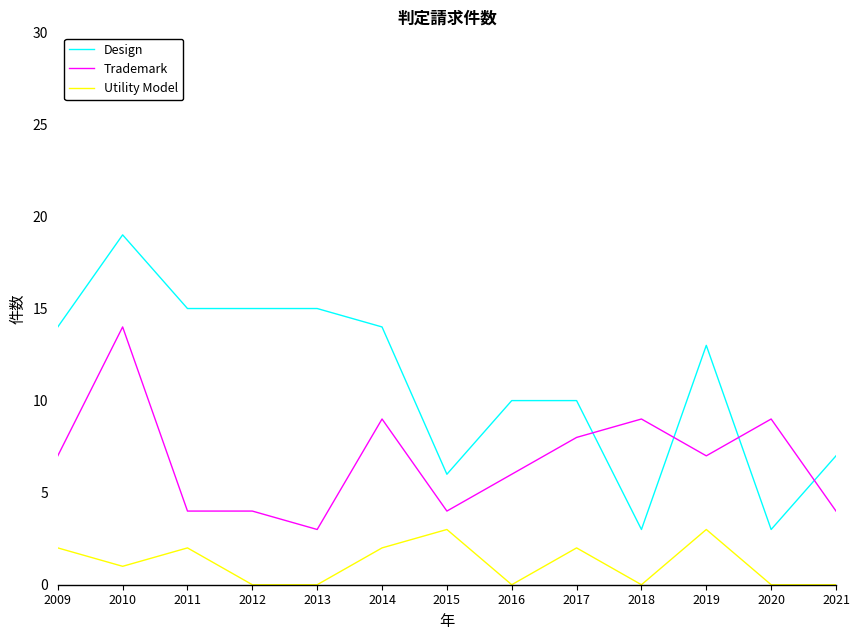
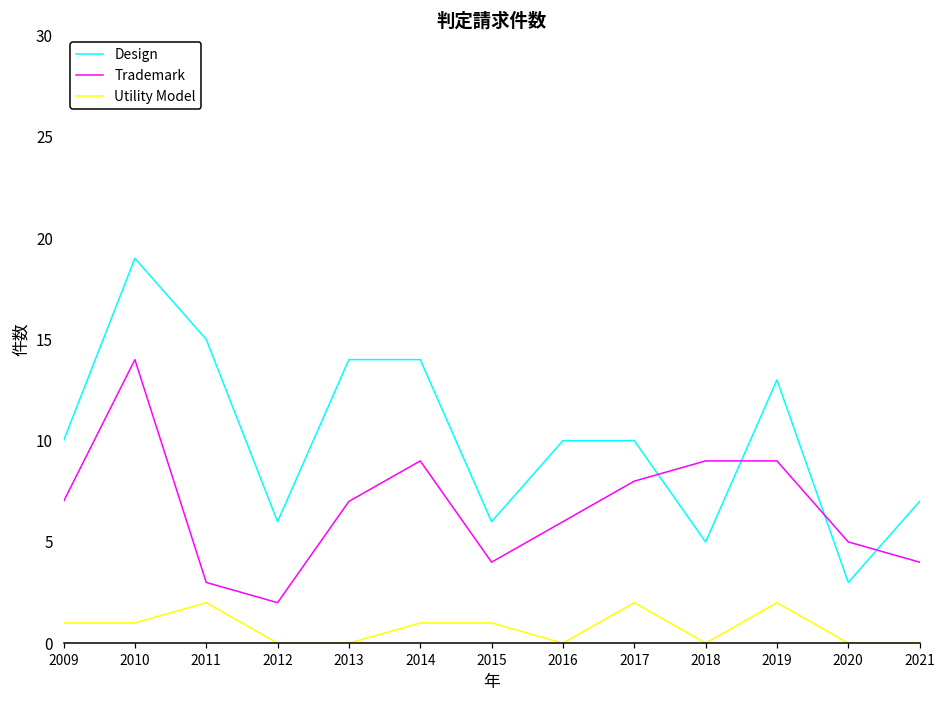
  {
    "Design": {
-     "2009": 14,
+     "2009": 10,
      "2010": 19,
      "2011": 15,
-     "2012": 15,
-     "2013": 15,
+     "2012": 6,
+     "2013": 14,
      "2014": 14,
      "2015": 6,
      "2016": 10,
      "2017": 10,
-     "2018": 3,
+     "2018": 5,
      "2019": 13,
      "2020": 3,
      "2021": 7
    },
    "Trademark": {
      "2009": 7,
      "2010": 14,
-     "2011": 4,
-     "2012": 4,
-     "2013": 3,
+     "2011": 3,
+     "2012": 2,
+     "2013": 7,
      "2014": 9,
      "2015": 4,
      "2016": 6,
      "2017": 8,
      "2018": 9,
-     "2019": 7,
-     "2020": 9,
+     "2019": 9,
+     "2020": 5,
      "2021": 4
    },
    "Utility Model": {
-     "2009": 2,
+     "2009": 1,
      "2010": 1,
      "2011": 2,
      "2012": 0,
      "2013": 0,
-     "2014": 2,
-     "2015": 3,
+     "2014": 1,
+     "2015": 1,
      "2016": 0,
      "2017": 2,
      "2018": 0,
-     "2019": 3,
+     "2019": 2,
      "2020": 0,
      "2021": 0
    }
  }
